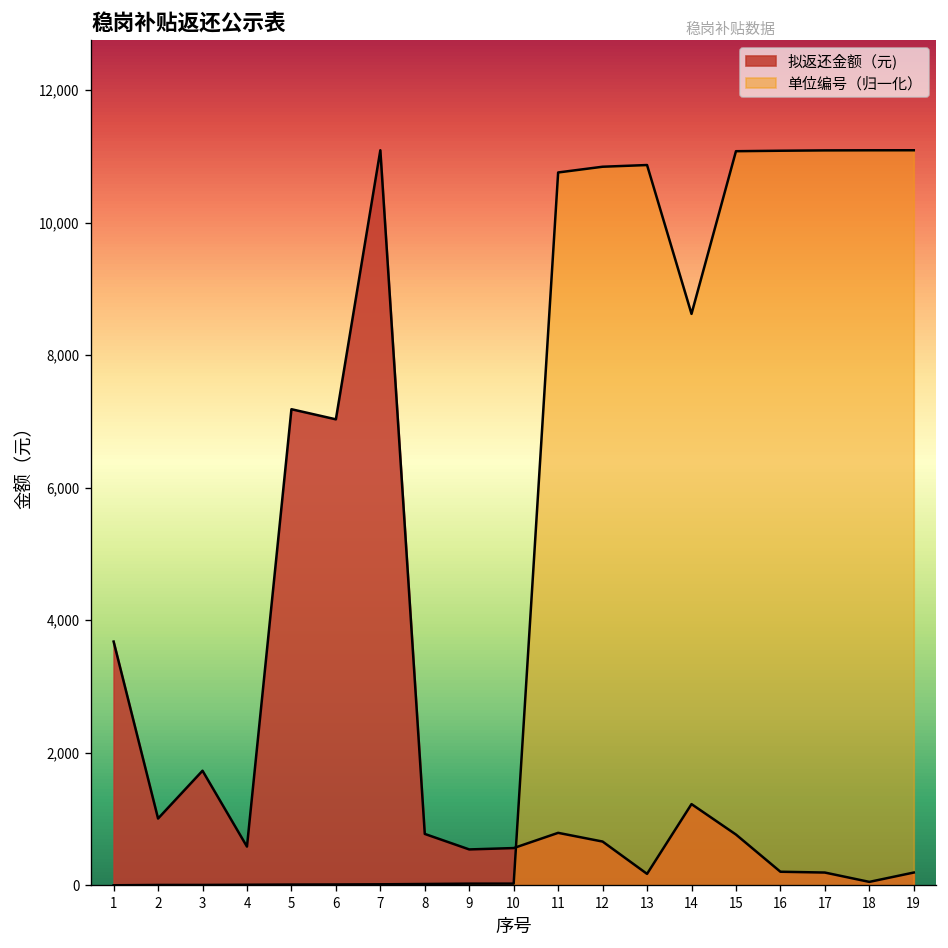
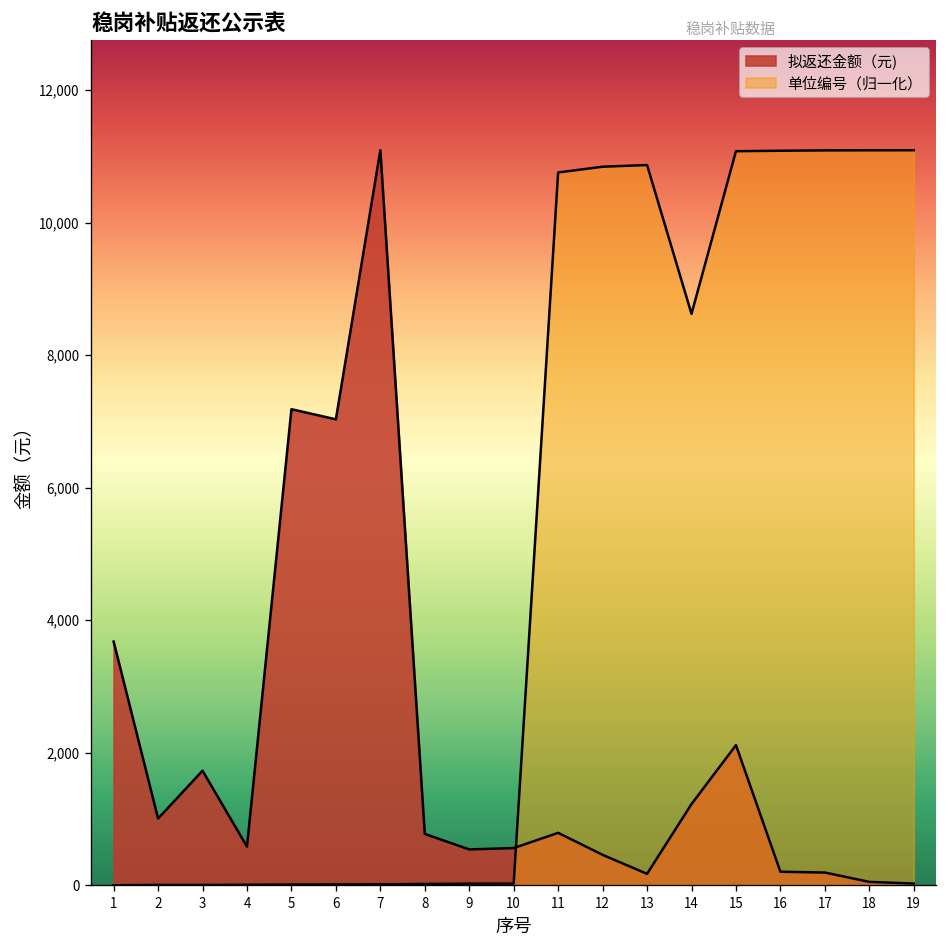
  {
    "拟返还金额（元)": {
      "1": "3,700",
      "2": "1,000",
      "3": "1,700",
      "4": "600",
      "5": "7,200",
      "6": "7,000",
      "7": "11,100",
      "8": "800",
      "9": "500",
      "10": "600",
      "11": "800",
-     "12": "700",
+     "12": "500",
      "13": "200",
      "14": "1,200",
-     "15": "800",
+     "15": "2,100",
      "16": "200",
      "17": "200",
      "18": "100",
-     "19": "200"
+     "19": "0"
    },
    "单位编号（归一化）": {
      "1": "0",
      "2": "0",
      "3": "0",
      "4": "0",
      "5": "0",
      "6": "0",
      "7": "0",
      "8": "0",
      "9": "0",
      "10": "0",
      "11": "10,800",
      "12": "10,800",
      "13": "10,900",
      "14": "8,600",
      "15": "11,100",
      "16": "11,100",
      "17": "11,100",
      "18": "11,100",
      "19": "11,100"
    }
  }
